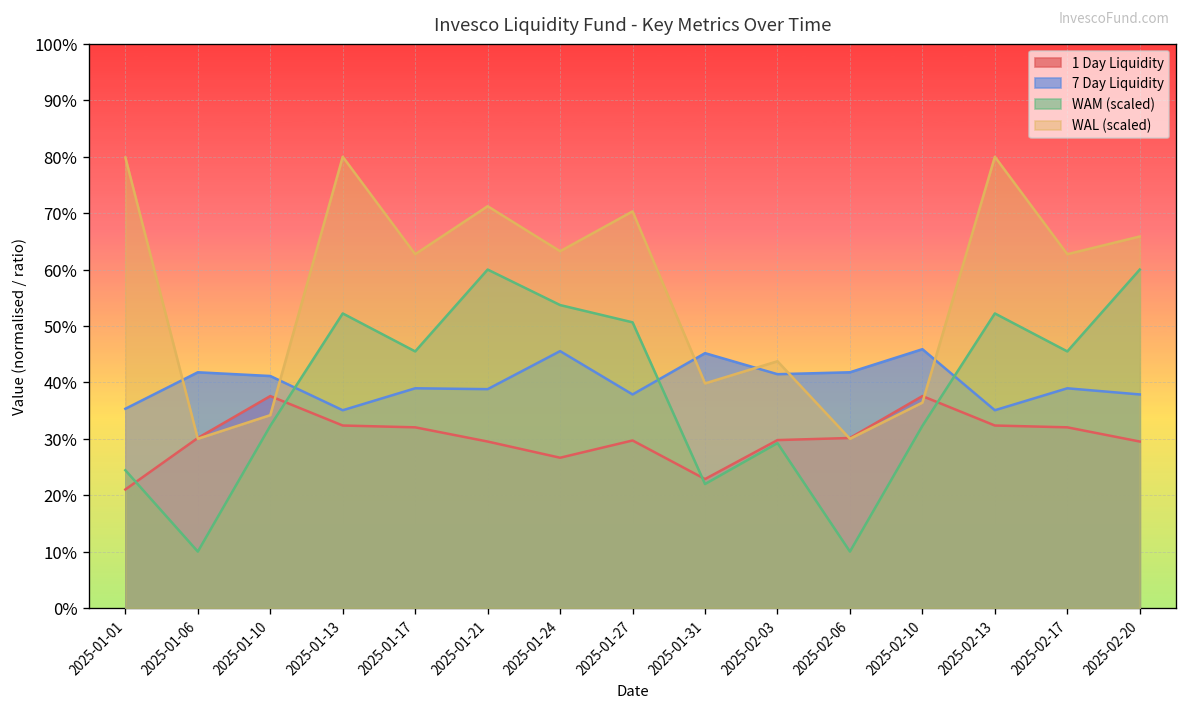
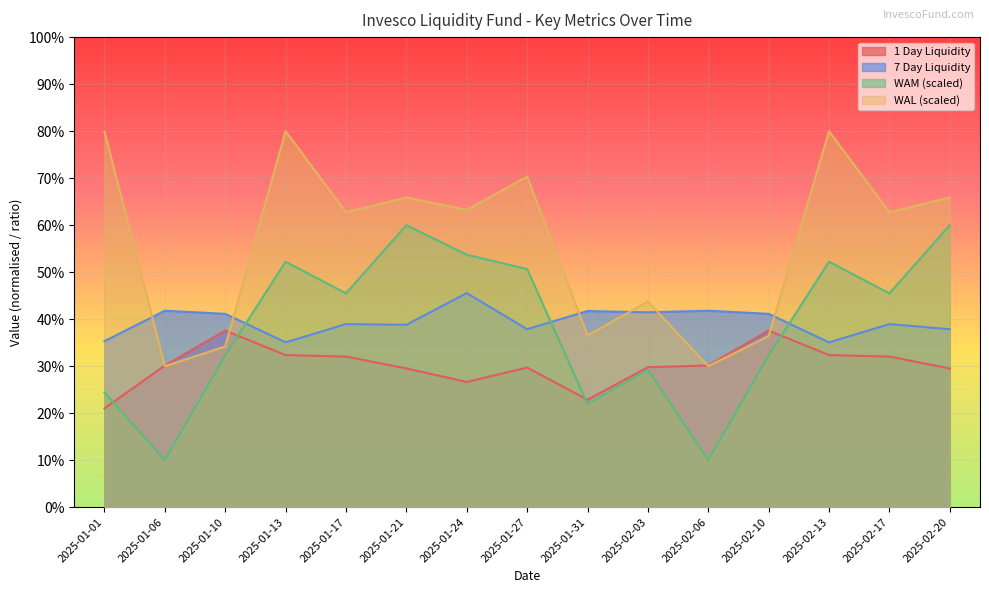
  {
    "1 Day Liquidity": {
      "2025-01-01": "21%",
      "2025-01-10": "38%",
      "2025-01-13": "32%",
      "2025-01-17": "32%",
      "2025-01-21": "30%",
      "2025-01-24": "27%",
      "2025-01-27": "30%",
      "2025-01-31": "23%",
      "2025-02-03": "30%",
      "2025-02-10": "38%",
      "2025-02-13": "32%",
      "2025-02-17": "32%",
      "2025-02-20": "30%"
    },
    "7 Day Liquidity": {
      "2025-01-01": "35%",
      "2025-01-06": "42%",
      "2025-01-10": "41%",
      "2025-01-13": "35%",
      "2025-01-17": "39%",
      "2025-01-21": "39%",
      "2025-01-24": "46%",
      "2025-01-27": "38%",
-     "2025-01-31": "45%",
+     "2025-01-31": "42%",
      "2025-02-03": "41%",
      "2025-02-06": "42%",
-     "2025-02-10": "46%",
+     "2025-02-10": "41%",
      "2025-02-13": "35%",
      "2025-02-17": "39%",
      "2025-02-20": "38%"
    },
    "WAM (scaled)": {
      "2025-01-01": "24%",
      "2025-01-06": "10%",
      "2025-01-10": "32%",
      "2025-01-13": "52%",
      "2025-01-17": "45%",
      "2025-01-21": "60%",
      "2025-01-24": "54%",
      "2025-01-27": "51%",
      "2025-01-31": "22%",
      "2025-02-03": "29%",
      "2025-02-06": "10%",
      "2025-02-10": "32%",
      "2025-02-13": "52%",
      "2025-02-17": "45%",
      "2025-02-20": "60%"
    },
    "WAL (scaled)": {
      "2025-01-01": "80%",
      "2025-01-10": "34%",
      "2025-01-13": "80%",
      "2025-01-17": "63%",
-     "2025-01-21": "71%",
+     "2025-01-21": "66%",
      "2025-01-24": "63%",
      "2025-01-27": "70%",
-     "2025-01-31": "40%",
+     "2025-01-31": "37%",
      "2025-02-03": "44%",
      "2025-02-10": "36%",
      "2025-02-13": "80%",
      "2025-02-17": "63%",
      "2025-02-20": "66%"
    }
  }
